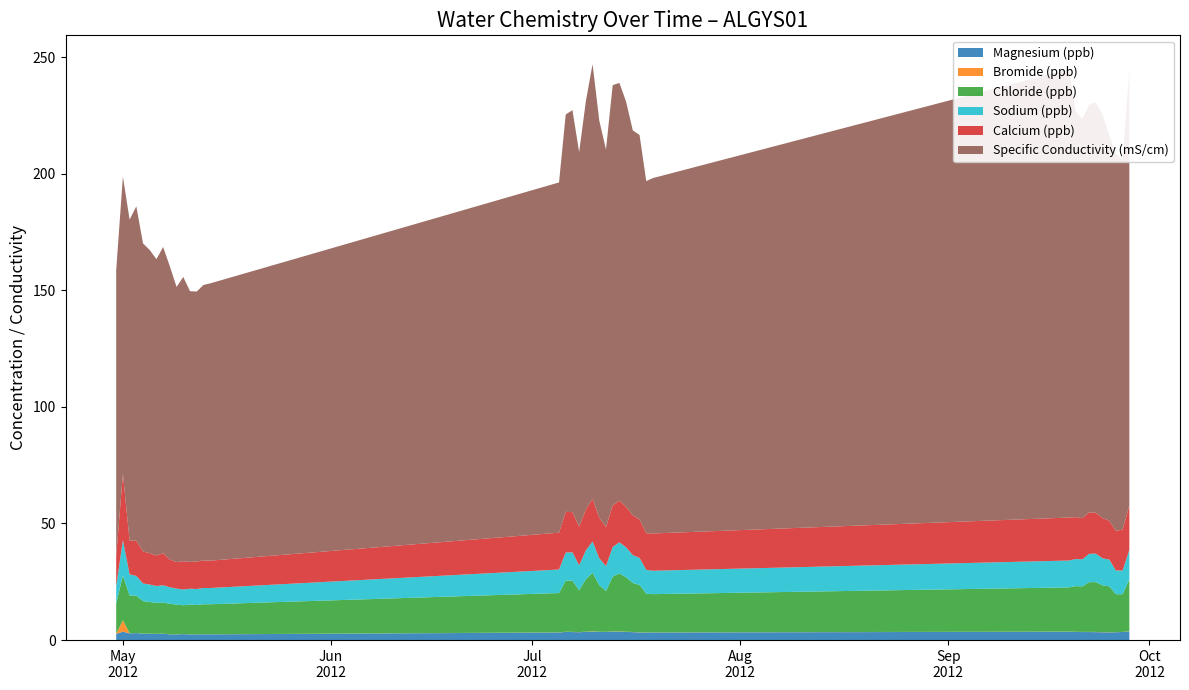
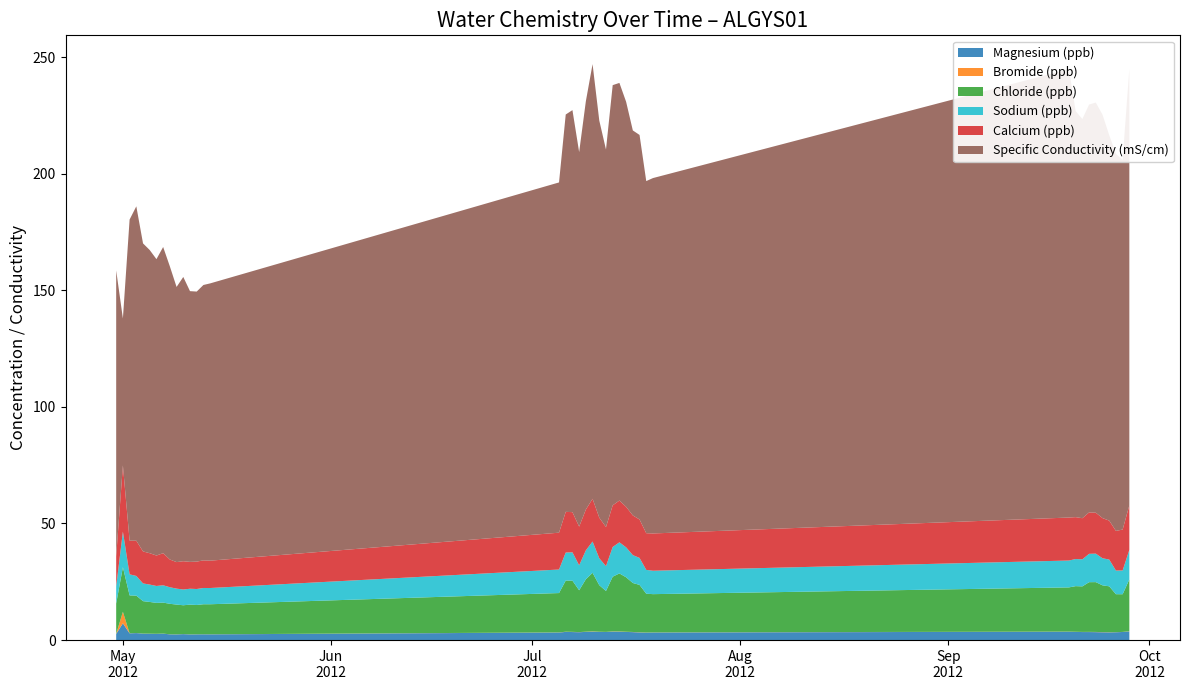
  {
    "Magnesium (ppb)": {
-     "May 2012": 4
+     "May 2012": 7
    },
    "Bromide (ppb)": {
      "May 2012": 5
    },
    "Chloride (ppb)": {
      "May 2012": 19
    },
    "Sodium (ppb)": {
      "May 2012": 15
    },
    "Calcium (ppb)": {
      "May 2012": 28
    },
    "Specific Conductivity (mS/cm)": {
-     "May 2012": 127
+     "May 2012": 63
    }
  }
